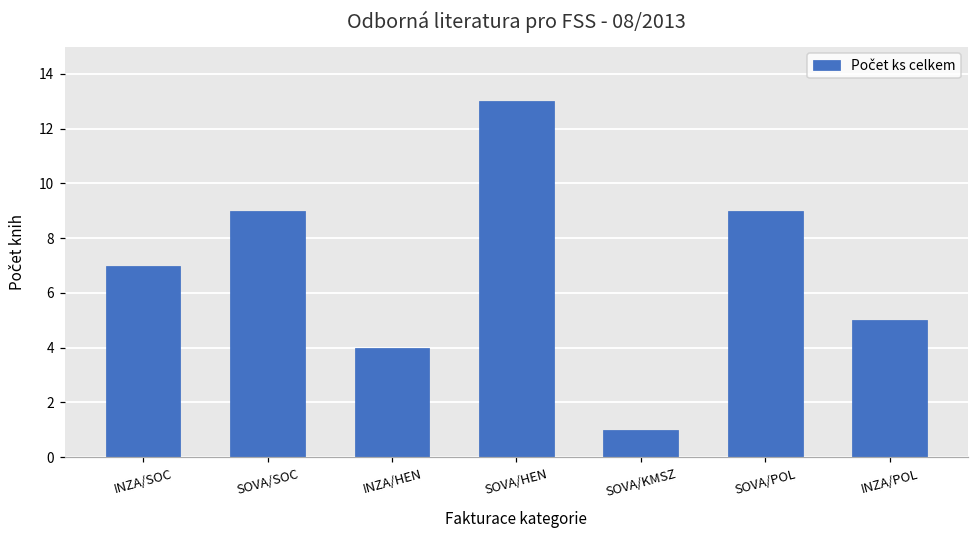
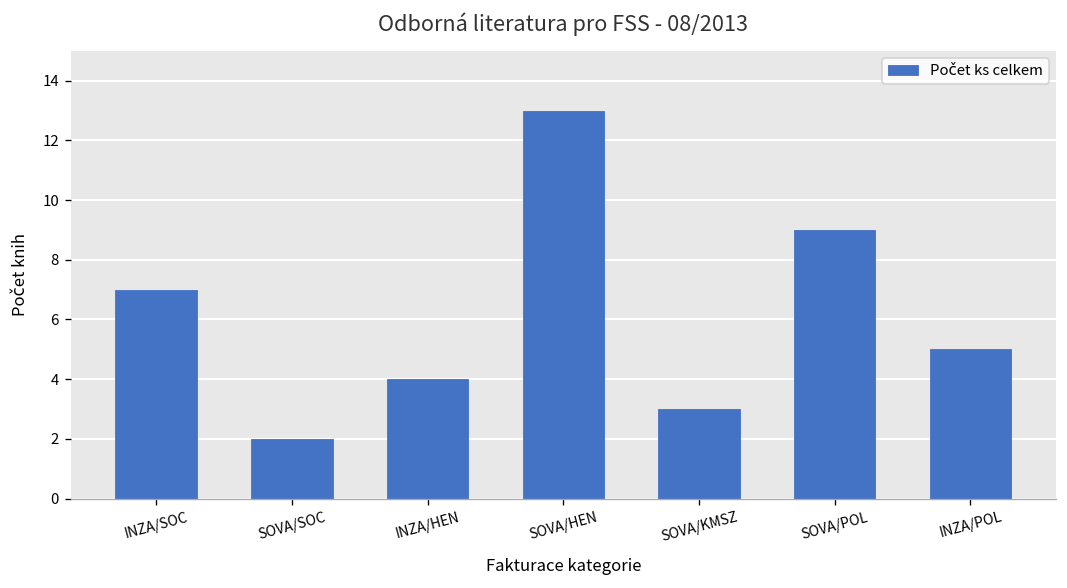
  {
    "INZA/SOC": 7,
-   "SOVA/SOC": 9,
+   "SOVA/SOC": 2,
    "INZA/HEN": 4,
    "SOVA/HEN": 13,
-   "SOVA/KMSZ": 1,
+   "SOVA/KMSZ": 3,
    "SOVA/POL": 9,
    "INZA/POL": 5
  }
